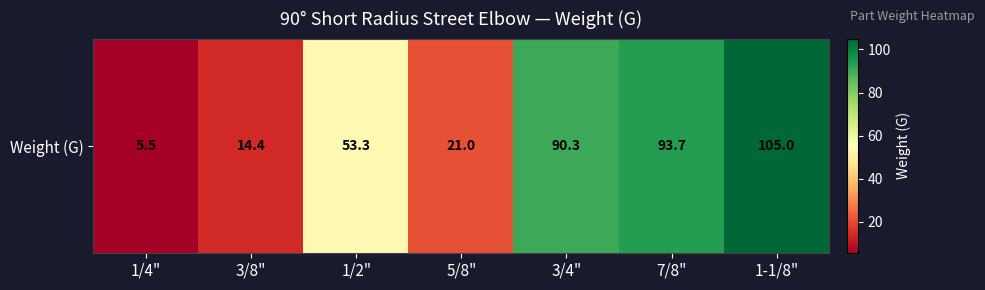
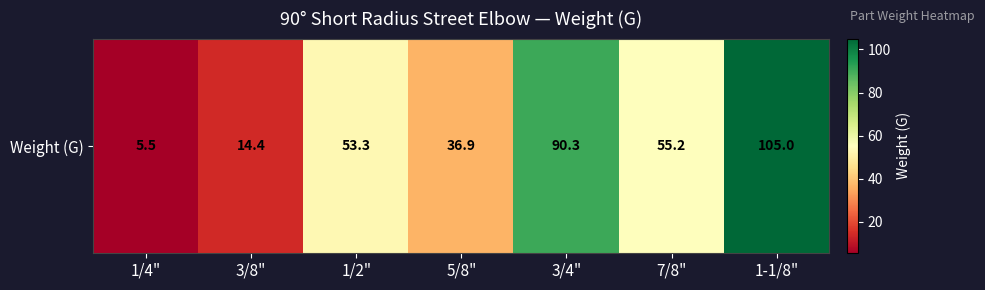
  {
    "Weight (G)": {
      "1/4\"": 5.5,
      "3/8\"": 14.4,
      "1/2\"": 53.3,
-     "5/8\"": 21.0,
+     "5/8\"": 36.9,
      "3/4\"": 90.3,
-     "7/8\"": 93.7,
+     "7/8\"": 55.2,
      "1-1/8\"": 105.0
    }
  }
